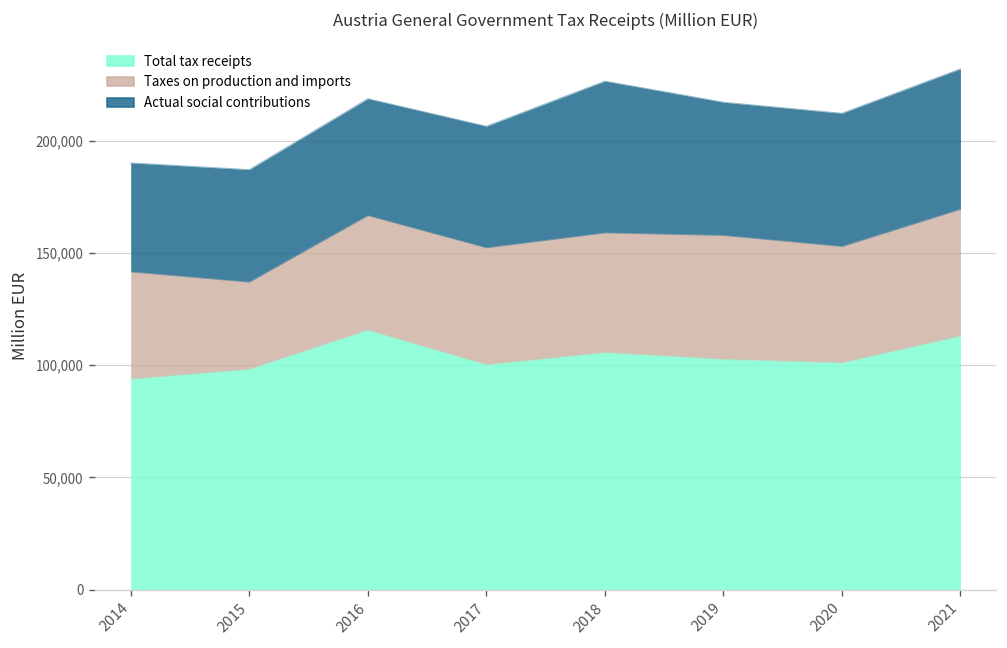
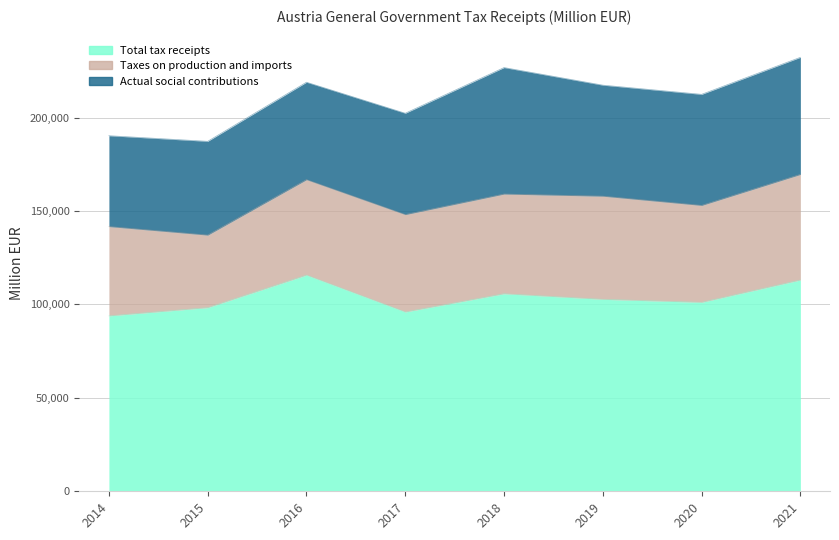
  {
    "Total tax receipts": {
      "2014": "94,000",
      "2015": "98,000",
      "2016": "116,000",
-     "2017": "100,000",
+     "2017": "96,000",
      "2018": "106,000",
      "2019": "103,000",
      "2020": "101,000",
      "2021": "113,000"
    },
    "Taxes on production and imports": {
      "2014": "48,000",
      "2015": "39,000",
      "2016": "51,000",
      "2017": "52,000",
      "2018": "53,000",
      "2019": "55,000",
      "2020": "52,000",
      "2021": "56,000"
    },
    "Actual social contributions": {
      "2014": "49,000",
      "2015": "50,000",
      "2016": "52,000",
      "2017": "54,000",
      "2018": "68,000",
      "2019": "59,000",
      "2020": "59,000",
      "2021": "63,000"
    }
  }
